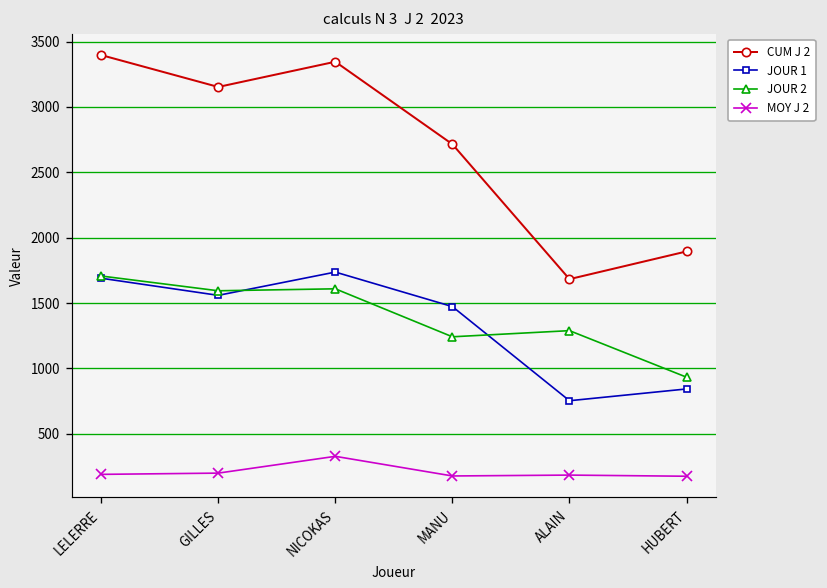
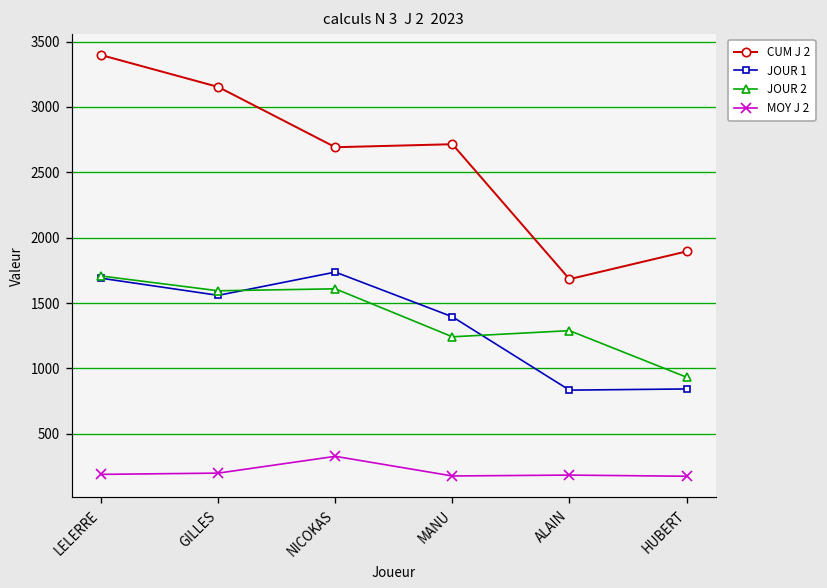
  {
    "CUM J 2": {
      "LELERRE": 3400,
      "GILLES": 3150,
-     "NICOKAS": 3350,
+     "NICOKAS": 2690,
      "MANU": 2720,
      "ALAIN": 1680,
      "HUBERT": 1900
    },
    "JOUR 1": {
      "GILLES": 1560,
      "NICOKAS": 1740,
-     "MANU": 1470,
-     "ALAIN": 750,
+     "MANU": 1400,
+     "ALAIN": 830,
      "HUBERT": 840
    },
    "JOUR 2": {
      "GILLES": 1590,
      "NICOKAS": 1610,
      "MANU": 1240,
      "ALAIN": 1290,
      "HUBERT": 930
    },
    "MOY J 2": {
      "LELERRE": 190,
      "GILLES": 200,
      "NICOKAS": 330,
      "MANU": 180,
      "ALAIN": 180,
      "HUBERT": 180
    }
  }
